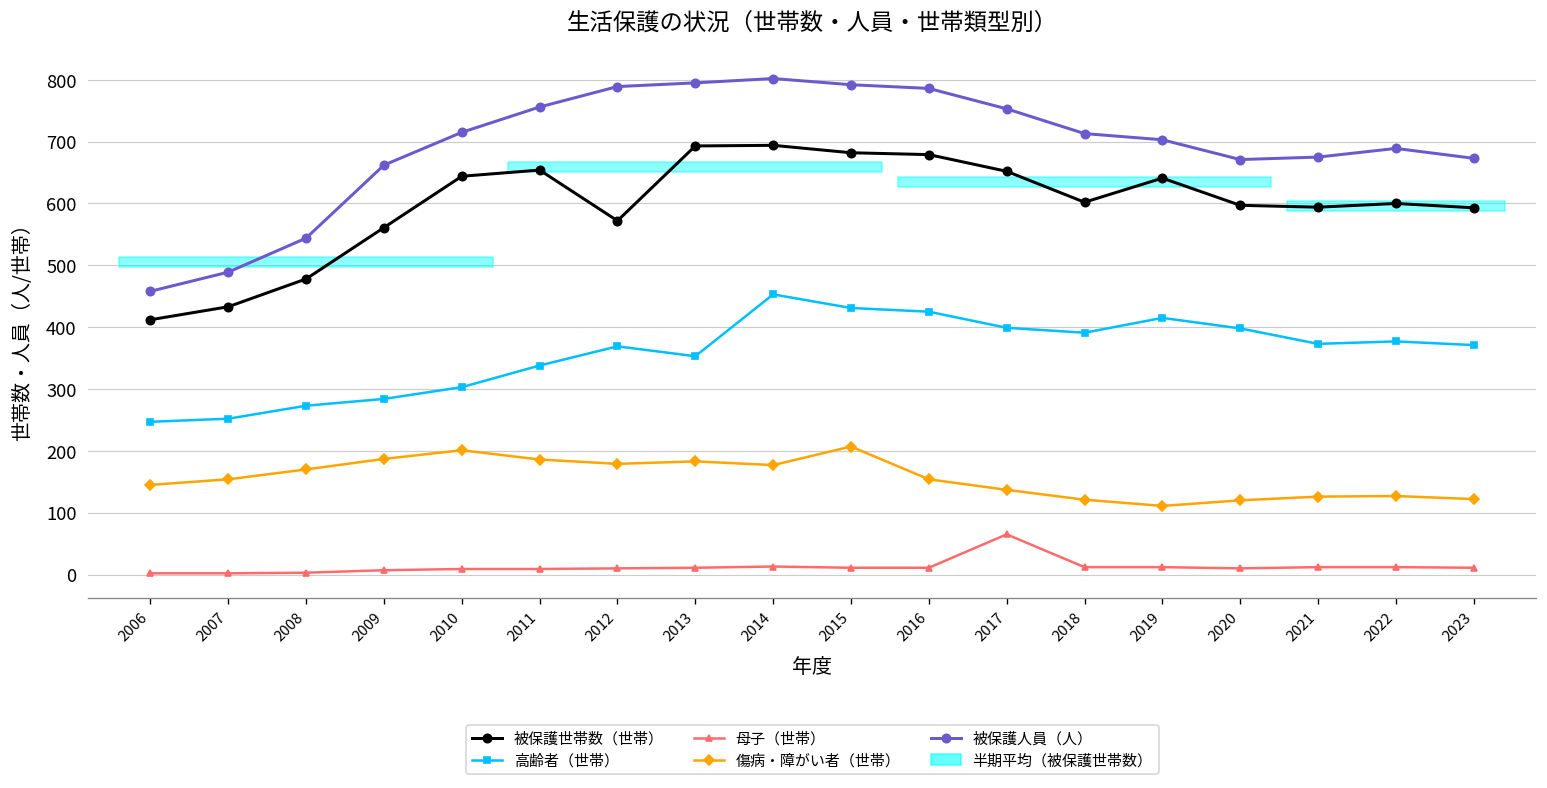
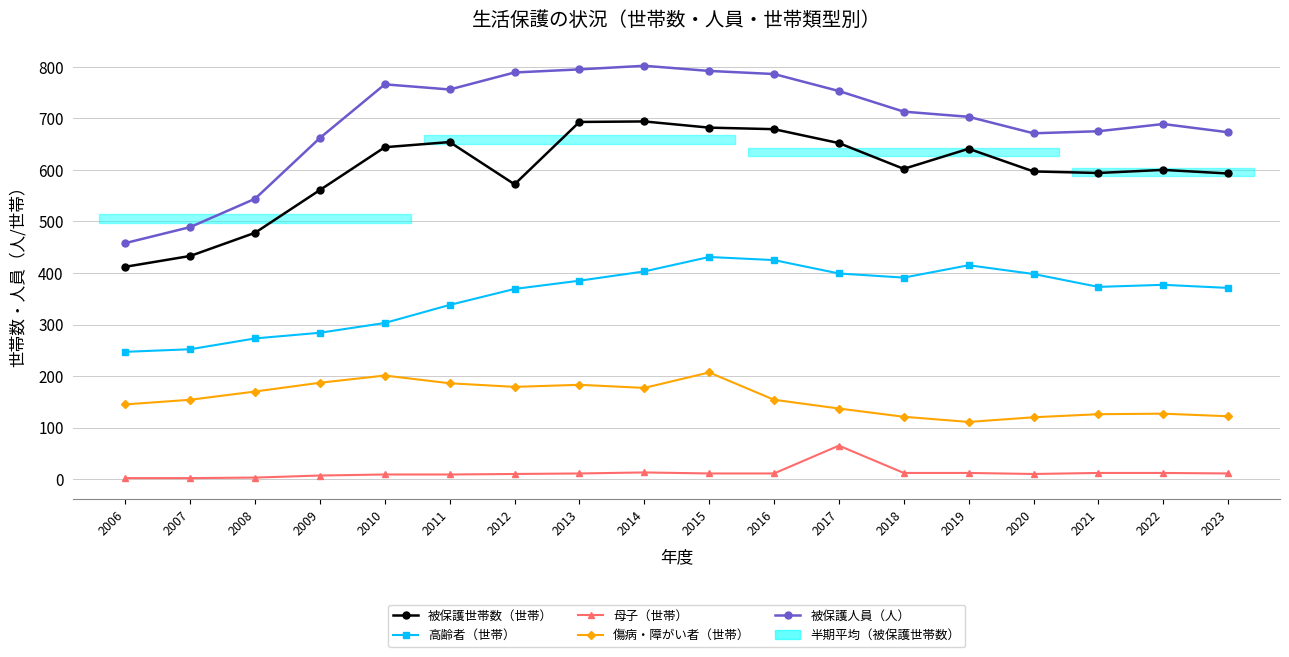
  {
    "被保護世帯数（世帯）": {
      "2006": 410,
      "2007": 430,
      "2008": 480,
      "2009": 560,
      "2010": 640,
      "2011": 650,
      "2012": 570,
      "2013": 690,
      "2014": 690,
      "2015": 680,
      "2016": 680,
      "2017": 650,
      "2018": 600,
      "2019": 640,
      "2020": 600,
      "2021": 590,
      "2022": 600,
      "2023": 590
    },
    "高齢者（世帯）": {
      "2006": 250,
      "2007": 250,
      "2008": 270,
      "2009": 280,
      "2010": 300,
      "2011": 340,
      "2012": 370,
-     "2013": 350,
-     "2014": 450,
+     "2013": 390,
+     "2014": 400,
      "2015": 430,
      "2016": 430,
      "2017": 400,
      "2018": 390,
      "2019": 420,
      "2020": 400,
      "2021": 370,
      "2022": 380,
      "2023": 370
    },
    "母子（世帯）": {
      "2006": 0,
      "2007": 0,
      "2008": 0,
      "2009": 10,
      "2010": 10,
      "2011": 10,
      "2012": 10,
      "2013": 10,
      "2014": 10,
      "2015": 10,
      "2016": 10,
      "2017": 70,
      "2018": 10,
      "2019": 10,
      "2020": 10,
      "2021": 10,
      "2022": 10,
      "2023": 10
    },
    "傷病・障がい者（世帯）": {
      "2006": 150,
      "2007": 150,
      "2008": 170,
      "2009": 190,
      "2010": 200,
      "2011": 190,
      "2012": 180,
      "2013": 180,
      "2014": 180,
      "2015": 210,
      "2016": 150,
      "2017": 140,
      "2018": 120,
      "2019": 110,
      "2020": 120,
      "2021": 130,
      "2022": 130,
      "2023": 120
    },
    "被保護人員（人）": {
      "2006": 460,
      "2007": 490,
      "2008": 540,
      "2009": 660,
-     "2010": 720,
+     "2010": 770,
      "2011": 760,
      "2012": 790,
      "2013": 800,
      "2014": 800,
      "2015": 790,
      "2016": 790,
      "2017": 750,
      "2018": 710,
      "2019": 700,
      "2020": 670,
      "2021": 680,
      "2022": 690,
      "2023": 670
    }
  }
